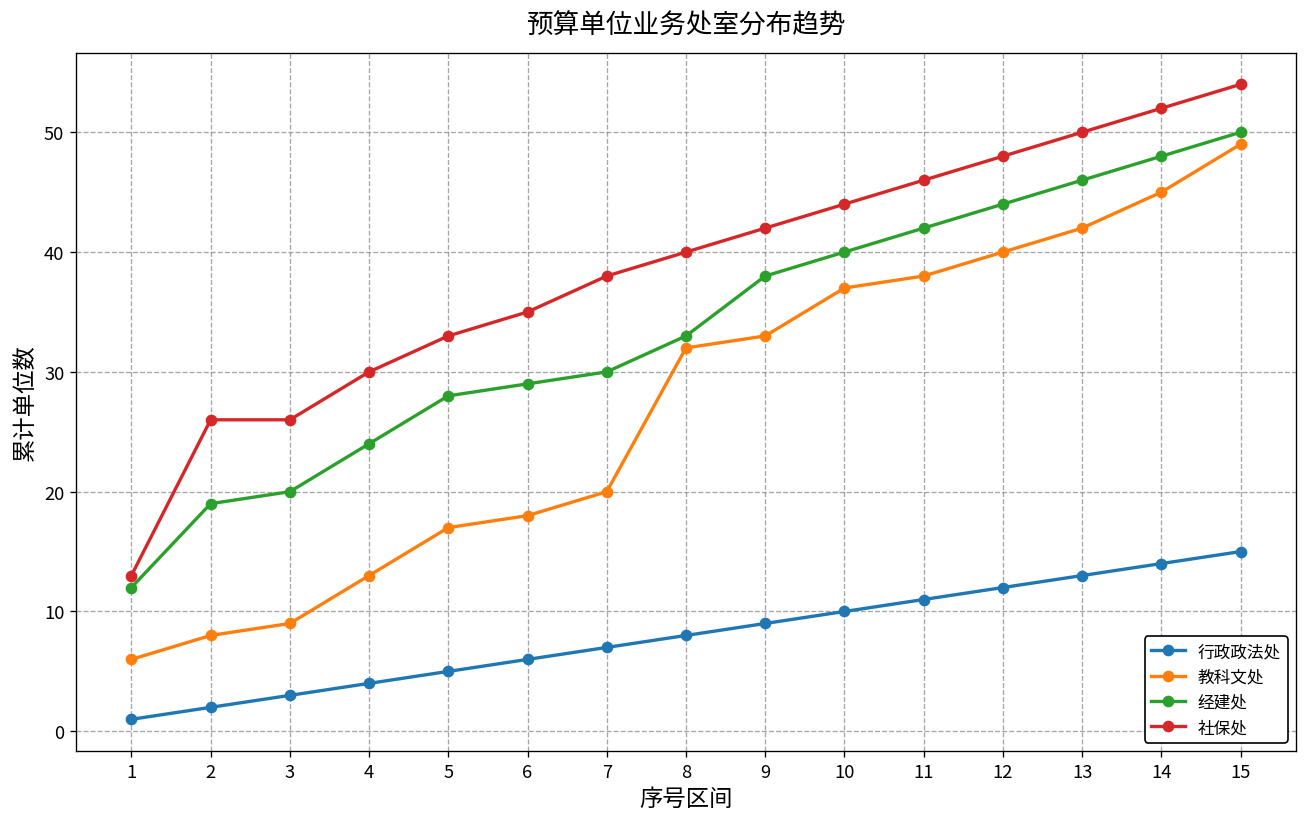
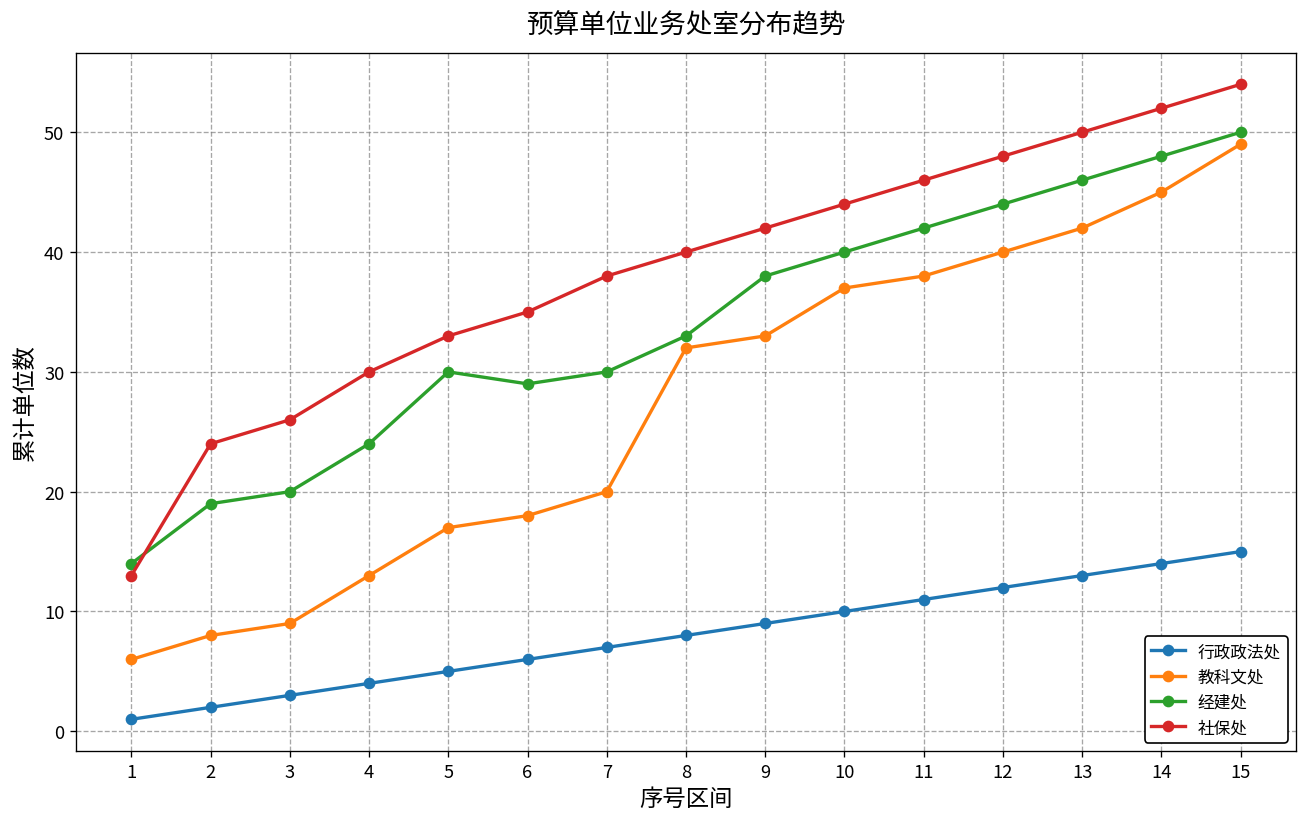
  {
    "行政政法处": {
      "1": 1,
      "2": 2,
      "3": 3,
      "4": 4,
      "5": 5,
      "6": 6,
      "7": 7,
      "8": 8,
      "9": 9,
      "10": 10,
      "11": 11,
      "12": 12,
      "13": 13,
      "14": 14,
      "15": 15
    },
    "教科文处": {
      "1": 6,
      "2": 8,
      "3": 9,
      "4": 13,
      "5": 17,
      "6": 18,
      "7": 20,
      "8": 32,
      "9": 33,
      "10": 37,
      "11": 38,
      "12": 40,
      "13": 42,
      "14": 45,
      "15": 49
    },
    "经建处": {
-     "1": 12,
+     "1": 14,
      "2": 19,
      "3": 20,
      "4": 24,
-     "5": 28,
+     "5": 30,
      "6": 29,
      "7": 30,
      "8": 33,
      "9": 38,
      "10": 40,
      "11": 42,
      "12": 44,
      "13": 46,
      "14": 48,
      "15": 50
    },
    "社保处": {
      "1": 13,
-     "2": 26,
+     "2": 24,
      "3": 26,
      "4": 30,
      "5": 33,
      "6": 35,
      "7": 38,
      "8": 40,
      "9": 42,
      "10": 44,
      "11": 46,
      "12": 48,
      "13": 50,
      "14": 52,
      "15": 54
    }
  }
